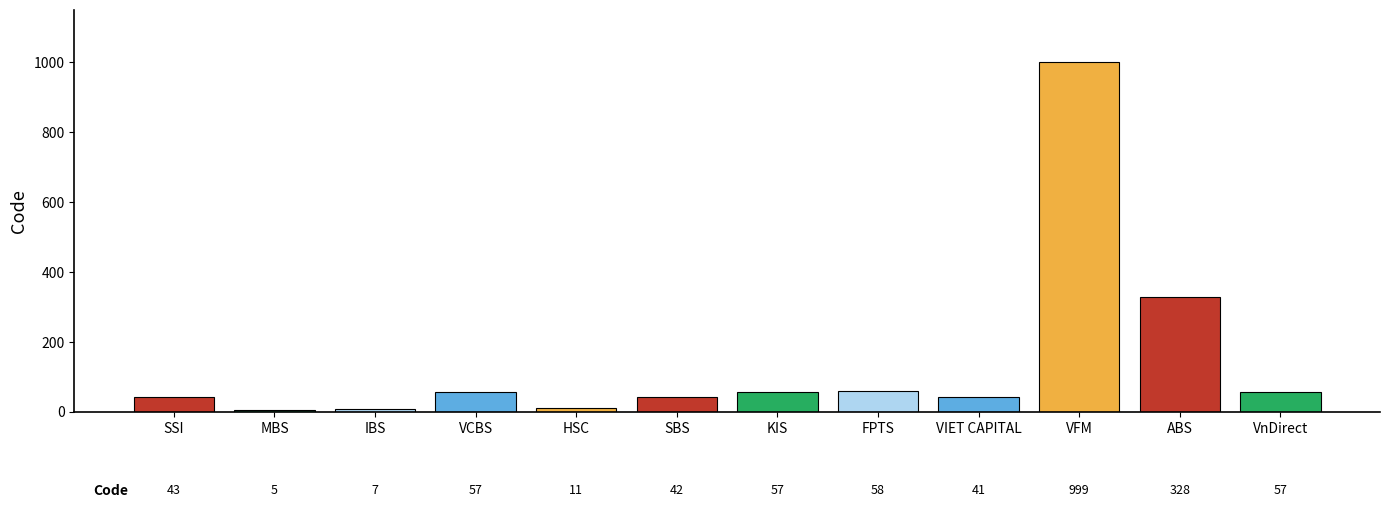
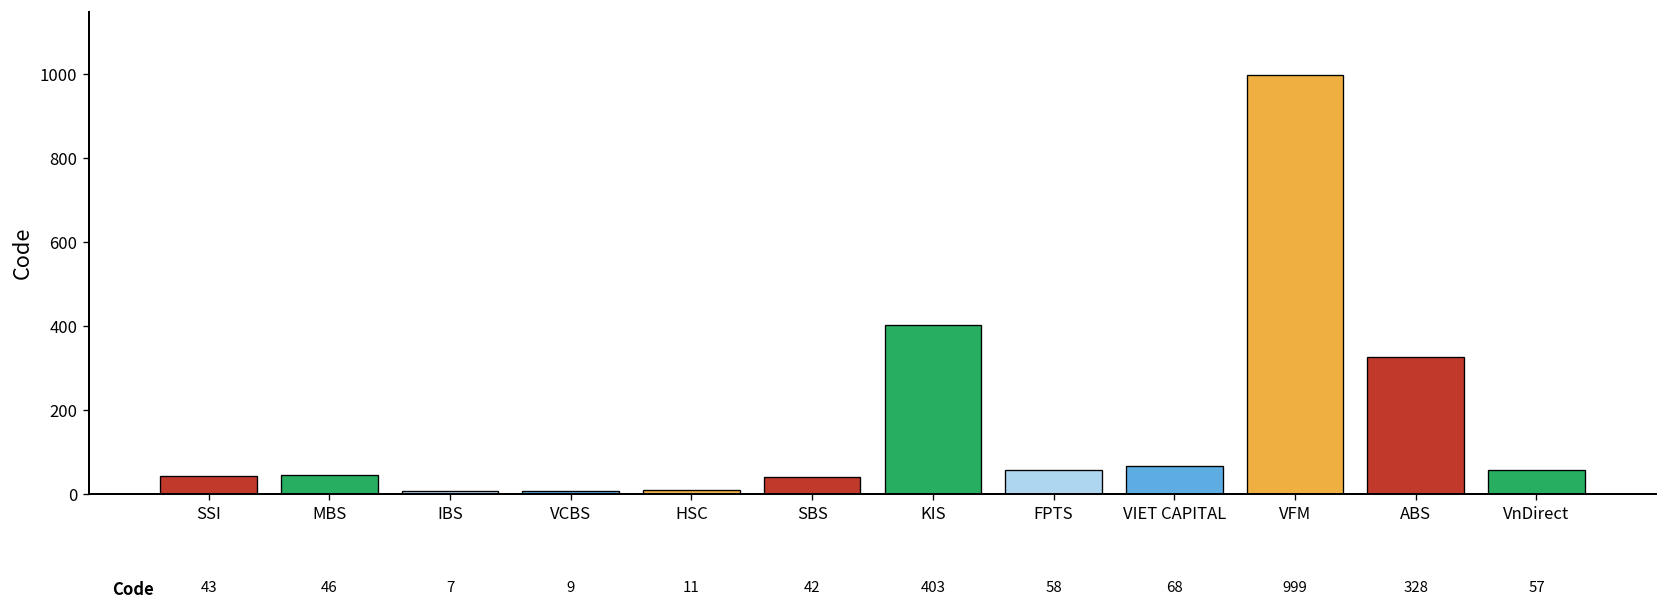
  {
-   "MBS": 5,
-   "VCBS": 57,
-   "KIS": 57,
-   "VIET CAPITAL": 41
+   "MBS": 46,
+   "VCBS": 9,
+   "KIS": 403,
+   "VIET CAPITAL": 68
  }
